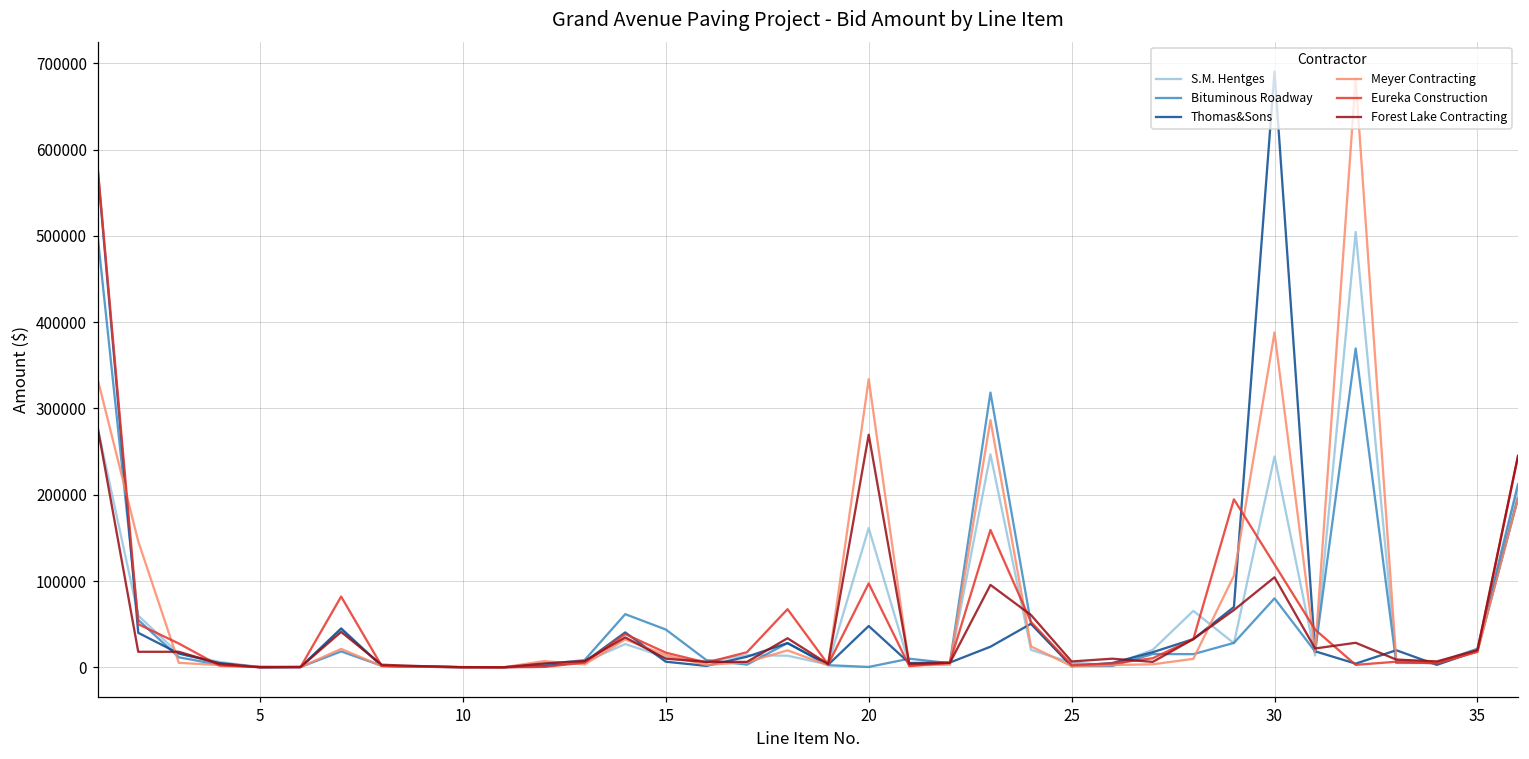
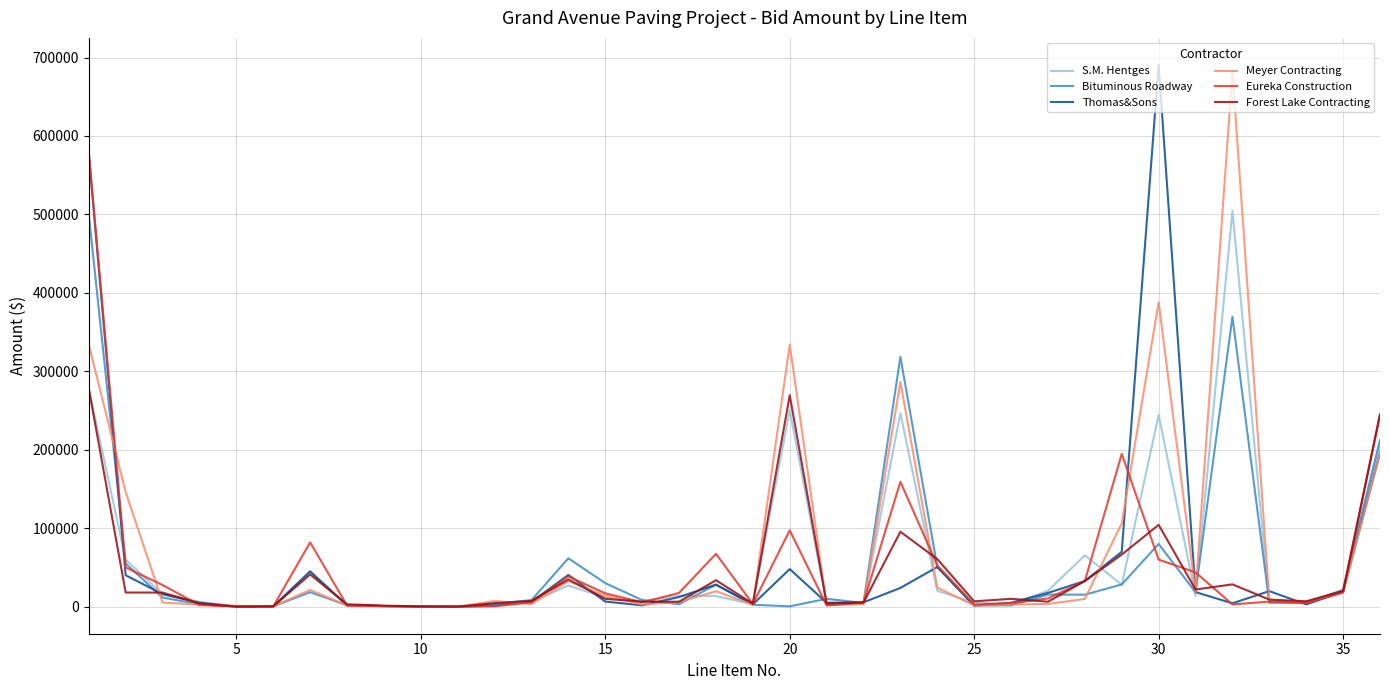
  {
    "S.M. Hentges": {
-     "20": 160000,
+     "20": 250000,
      "30": 240000
    },
    "Bituminous Roadway": {
-     "15": 40000,
+     "15": 30000,
      "20": 0,
      "30": 80000
    },
    "Thomas&Sons": {
      "15": 10000,
      "20": 50000
    },
    "Meyer Contracting": {
      "20": 330000,
      "30": 390000
    },
    "Eureka Construction": {
      "20": 100000,
-     "30": 120000
+     "30": 60000
    },
    "Forest Lake Contracting": {
      "20": 270000,
      "30": 100000
    }
  }
